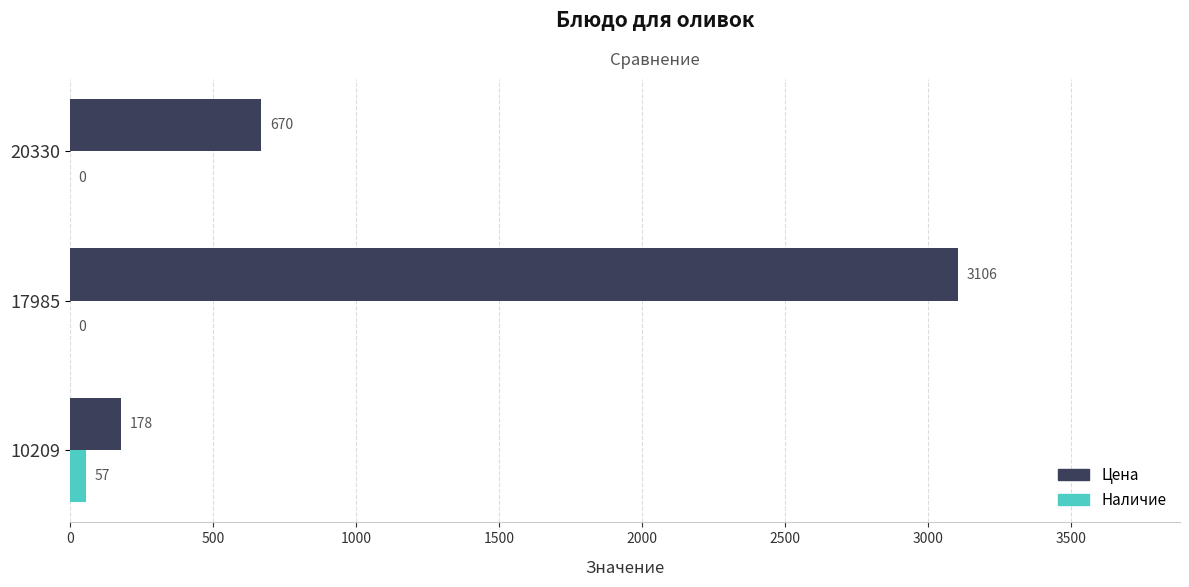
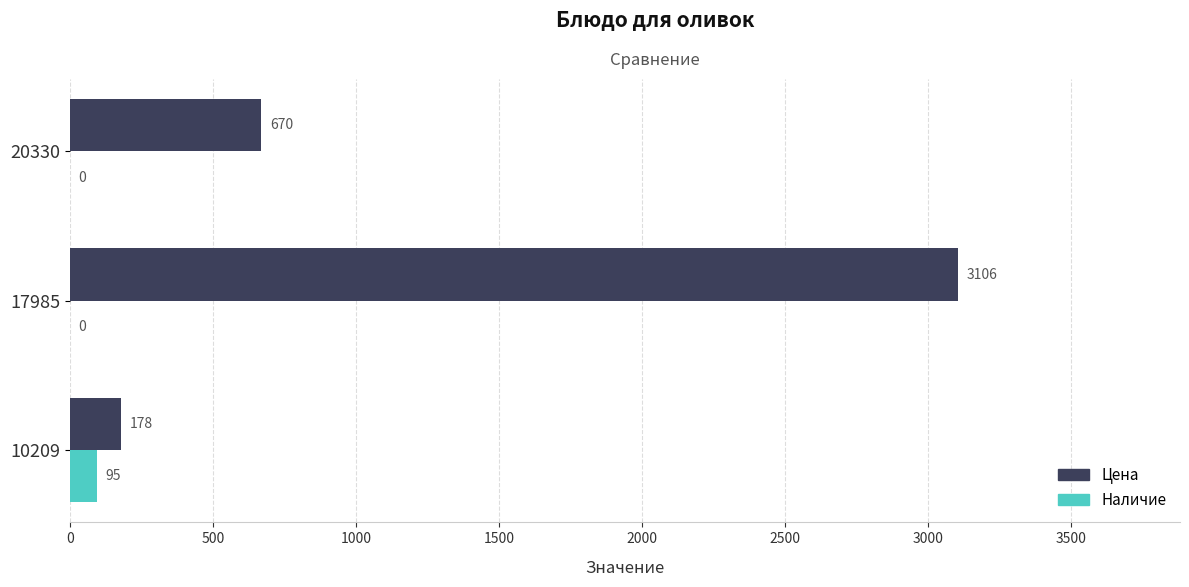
  {
    "Цена": {
      "20330": 670,
      "17985": 3106,
      "10209": 178
    },
    "Наличие": {
      "20330": 0,
      "17985": 0,
-     "10209": 57
+     "10209": 95
    }
  }
